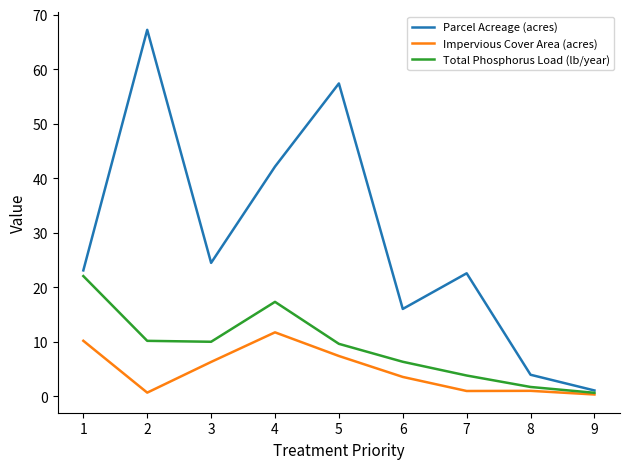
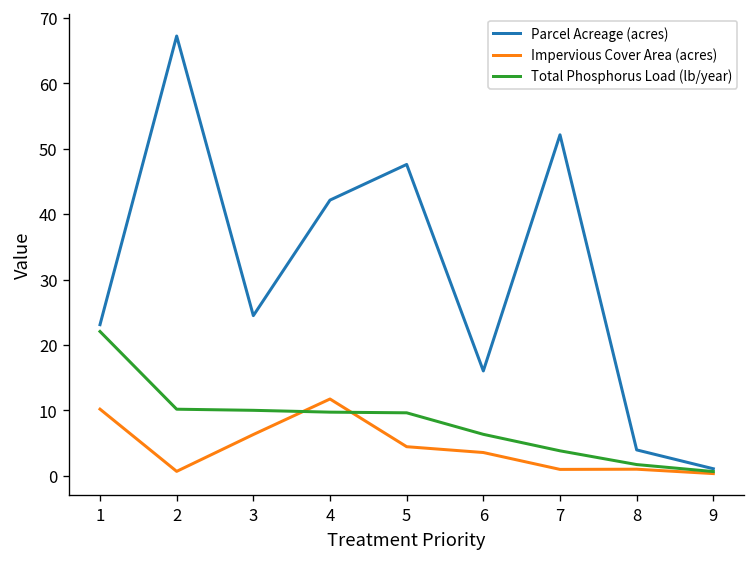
  {
    "Parcel Acreage (acres)": {
      "1": 23,
      "2": 67,
      "3": 24,
      "4": 42,
-     "5": 57,
+     "5": 48,
      "6": 16,
-     "7": 23,
+     "7": 52,
      "8": 4
    },
    "Impervious Cover Area (acres)": {
      "1": 10,
      "2": 1,
      "3": 6,
      "4": 12,
-     "5": 7,
+     "5": 4,
      "6": 4,
      "7": 1,
      "8": 1
    },
    "Total Phosphorus Load (lb/year)": {
      "1": 22,
      "2": 10,
      "3": 10,
-     "4": 17,
+     "4": 10,
      "5": 10,
      "6": 6,
      "7": 4,
      "8": 2
    }
  }
